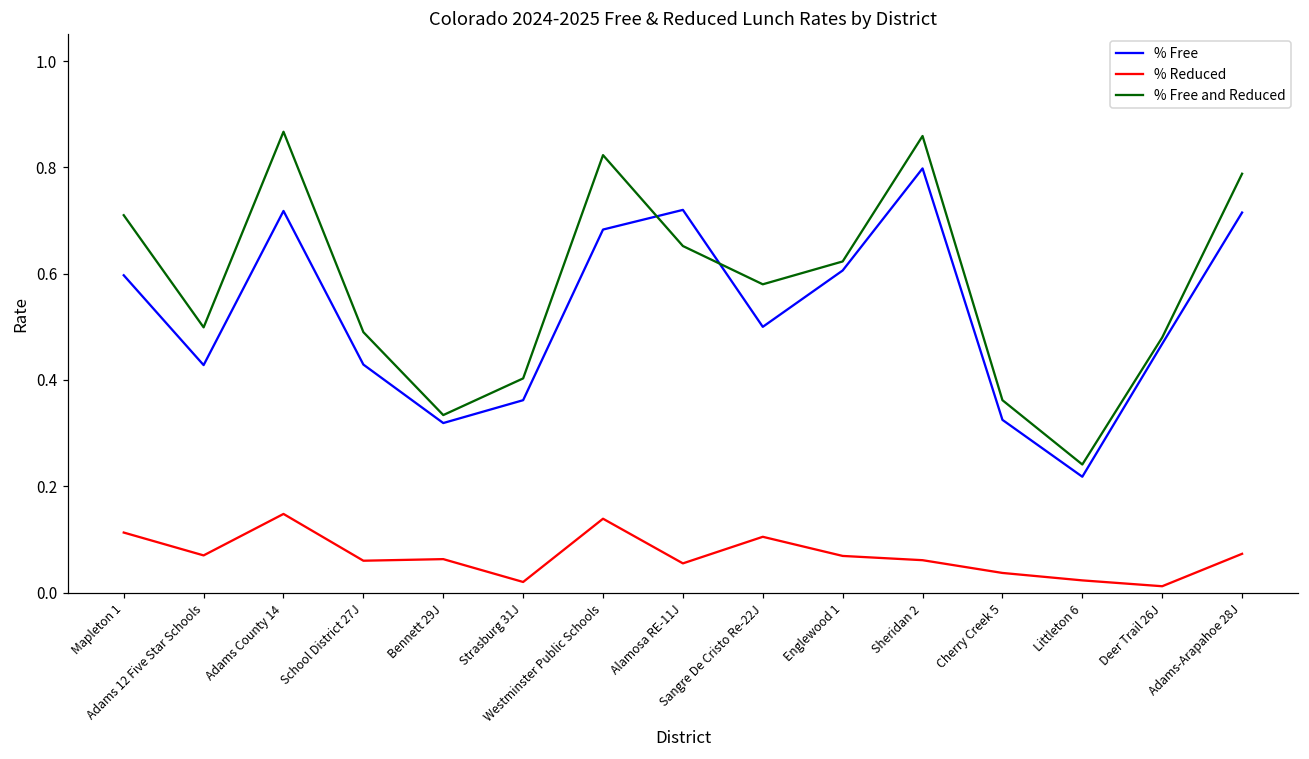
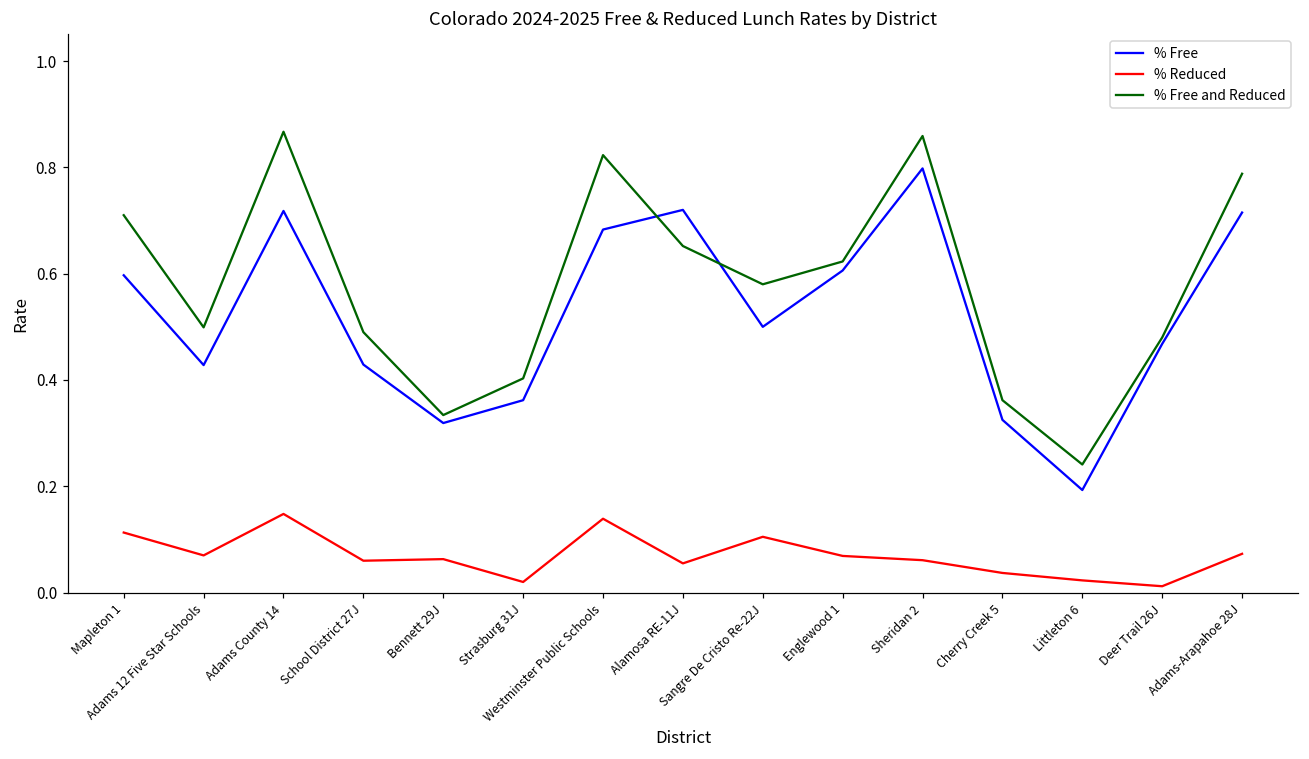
  {
    "% Free": {
      "Mapleton 1": 0.60,
      "Adams 12 Five Star Schools": 0.43,
      "Adams County 14": 0.72,
      "School District 27J": 0.43,
      "Bennett 29J": 0.32,
      "Strasburg 31J": 0.36,
      "Westminster Public Schools": 0.68,
      "Alamosa RE-11J": 0.72,
      "Sangre De Cristo Re-22J": 0.50,
      "Englewood 1": 0.61,
      "Sheridan 2": 0.80,
      "Cherry Creek 5": 0.33,
-     "Littleton 6": 0.22,
+     "Littleton 6": 0.19,
      "Deer Trail 26J": 0.47,
      "Adams-Arapahoe 28J": 0.72
    },
    "% Reduced": {
      "Mapleton 1": 0.11,
      "Adams 12 Five Star Schools": 0.07,
      "Adams County 14": 0.15,
      "School District 27J": 0.06,
      "Bennett 29J": 0.06,
      "Strasburg 31J": 0.02,
      "Westminster Public Schools": 0.14,
      "Alamosa RE-11J": 0.06,
      "Sangre De Cristo Re-22J": 0.11,
      "Englewood 1": 0.07,
      "Sheridan 2": 0.06,
      "Cherry Creek 5": 0.04,
      "Littleton 6": 0.02,
      "Deer Trail 26J": 0.01,
      "Adams-Arapahoe 28J": 0.07
    },
    "% Free and Reduced": {
      "Mapleton 1": 0.71,
      "Adams 12 Five Star Schools": 0.50,
      "Adams County 14": 0.87,
      "School District 27J": 0.49,
      "Bennett 29J": 0.33,
      "Strasburg 31J": 0.40,
      "Westminster Public Schools": 0.82,
      "Alamosa RE-11J": 0.65,
      "Sangre De Cristo Re-22J": 0.58,
      "Englewood 1": 0.62,
      "Sheridan 2": 0.86,
      "Cherry Creek 5": 0.36,
      "Littleton 6": 0.24,
      "Deer Trail 26J": 0.48,
      "Adams-Arapahoe 28J": 0.79
    }
  }
